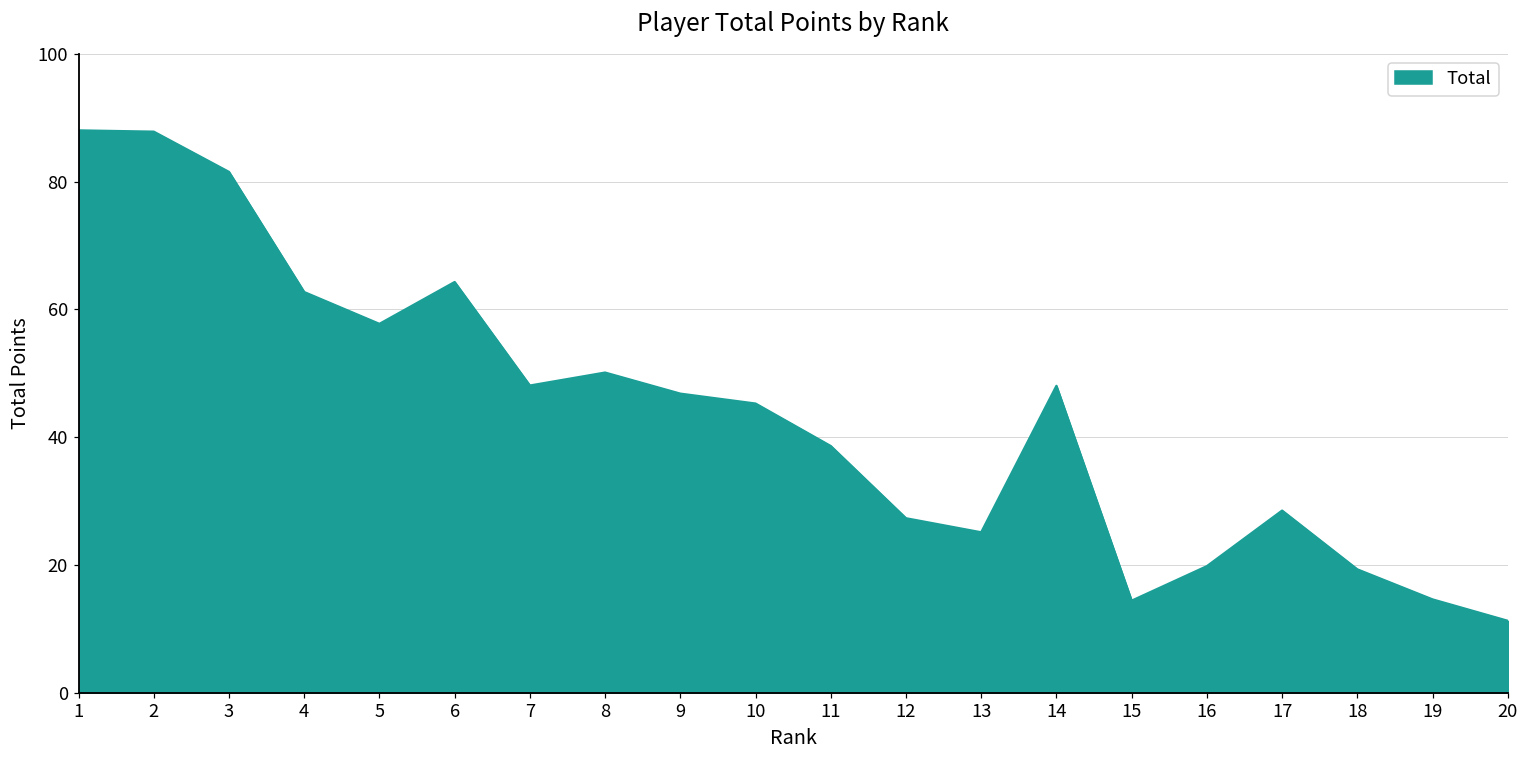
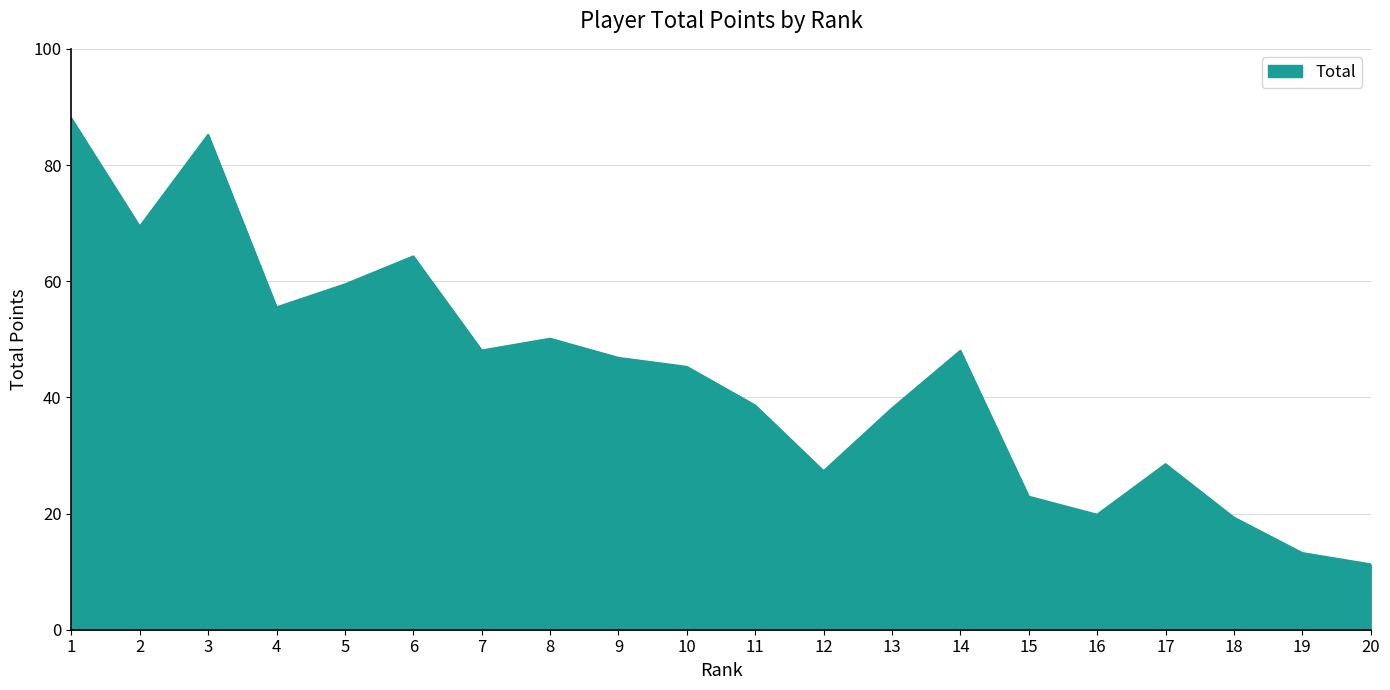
  {
    "1": 88,
-   "2": 88,
-   "3": 82,
-   "4": 63,
-   "5": 58,
+   "2": 69,
+   "3": 85,
+   "4": 56,
+   "5": 59,
    "6": 64,
    "7": 48,
    "8": 50,
    "9": 47,
    "10": 45,
    "11": 39,
    "12": 27,
-   "13": 25,
+   "13": 38,
    "14": 48,
-   "15": 14,
+   "15": 23,
    "16": 20,
    "17": 29,
    "18": 19,
-   "19": 15,
+   "19": 13,
    "20": 11
  }
